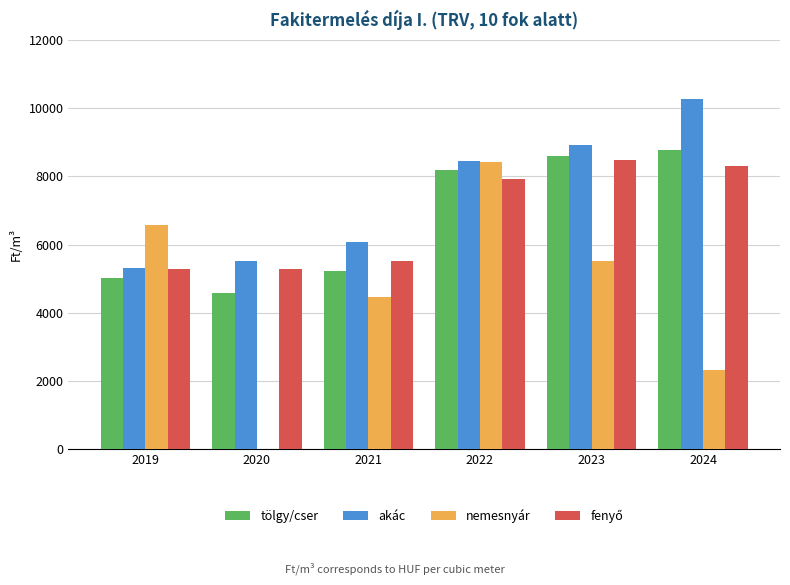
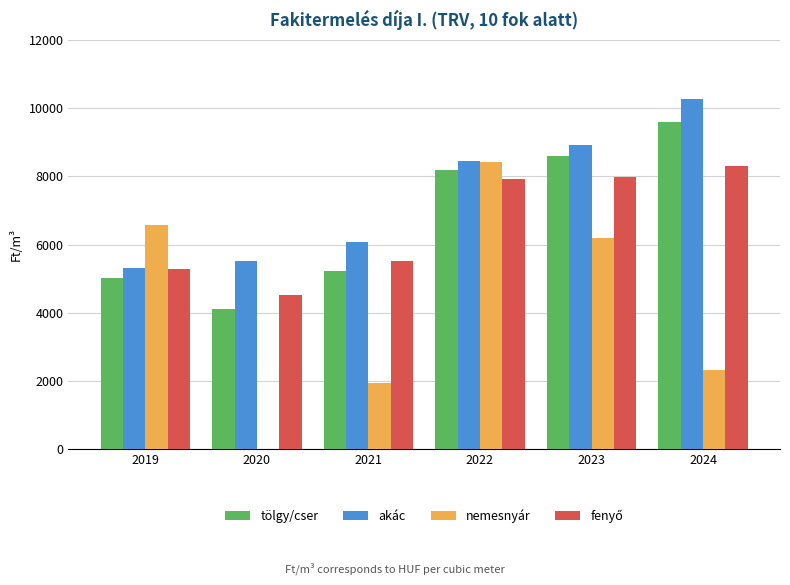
  {
    "tölgy/cser": {
      "2019": 5000,
-     "2020": 4600,
+     "2020": 4100,
      "2021": 5200,
      "2022": 8200,
      "2023": 8600,
-     "2024": 8800
+     "2024": 9600
    },
    "akác": {
      "2019": 5300,
      "2020": 5500,
      "2021": 6100,
      "2022": 8500,
      "2023": 8900,
      "2024": 10300
    },
    "nemesnyár": {
      "2019": 6600,
      "2020": 0,
-     "2021": 4500,
+     "2021": 1900,
      "2022": 8400,
-     "2023": 5500,
+     "2023": 6200,
      "2024": 2300
    },
    "fenyő": {
      "2019": 5300,
-     "2020": 5300,
+     "2020": 4500,
      "2021": 5500,
      "2022": 7900,
-     "2023": 8500,
+     "2023": 8000,
      "2024": 8300
    }
  }
